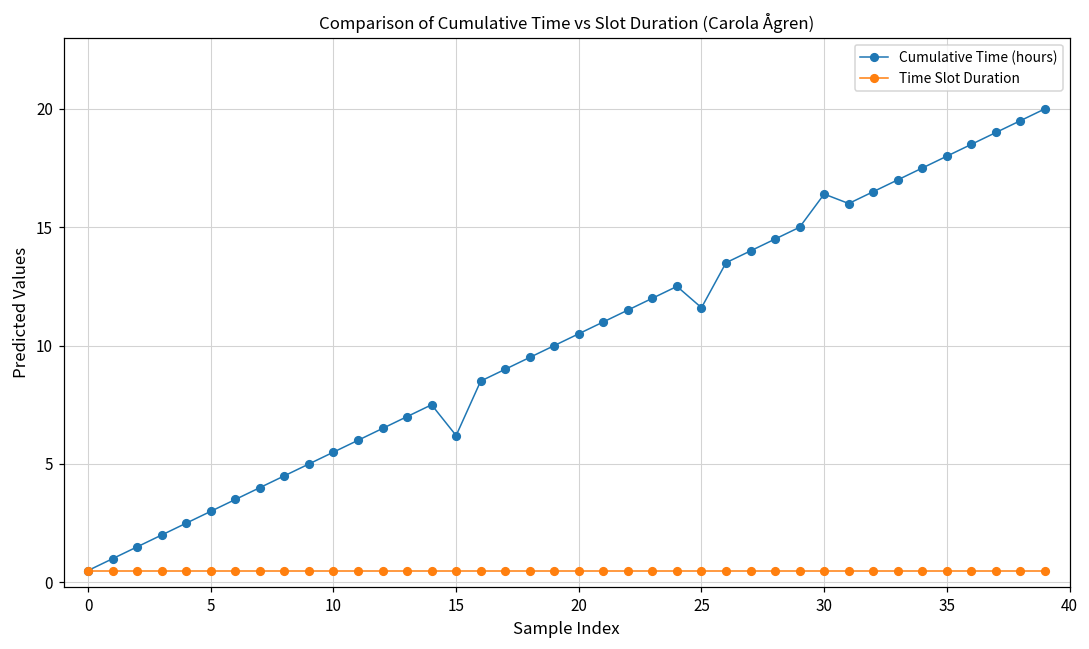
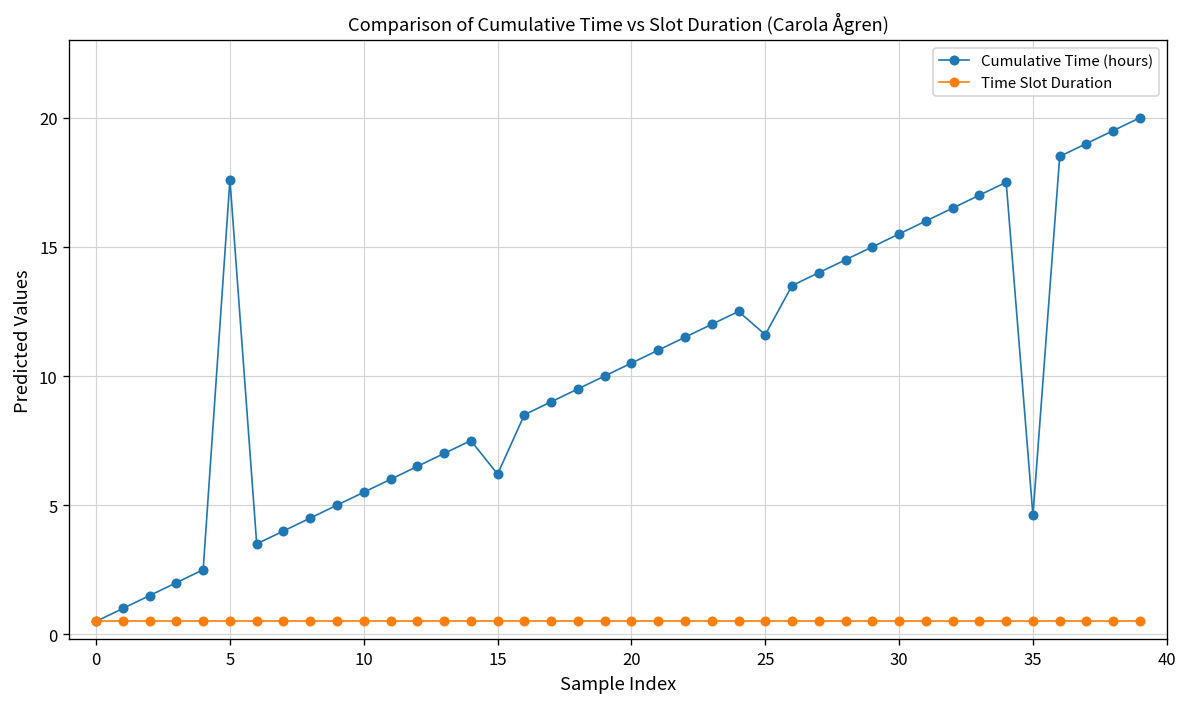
  {
    "Cumulative Time (hours)": {
-     "5": 3.0,
+     "5": 17.6,
      "10": 5.5,
      "15": 6.2,
      "20": 10.5,
      "25": 11.6,
-     "30": 16.4,
-     "35": 18.0
+     "30": 15.5,
+     "35": 4.6
    },
    "Time Slot Duration": {
      "5": 0.5,
      "10": 0.5,
      "15": 0.5,
      "20": 0.5,
      "25": 0.5,
      "30": 0.5,
      "35": 0.5
    }
  }
